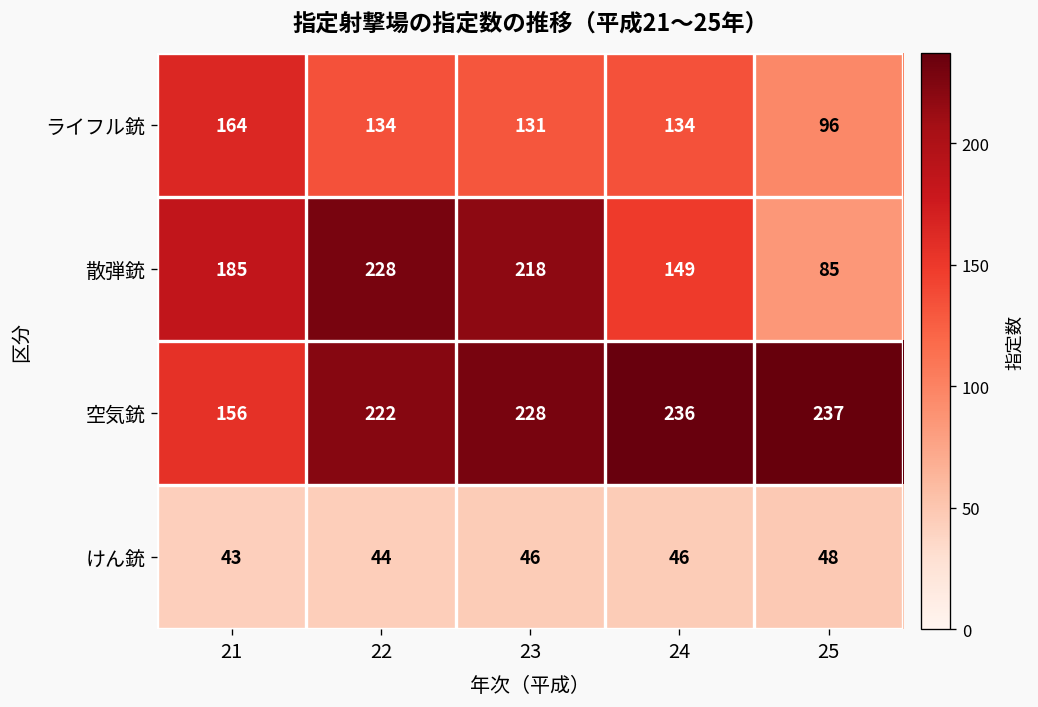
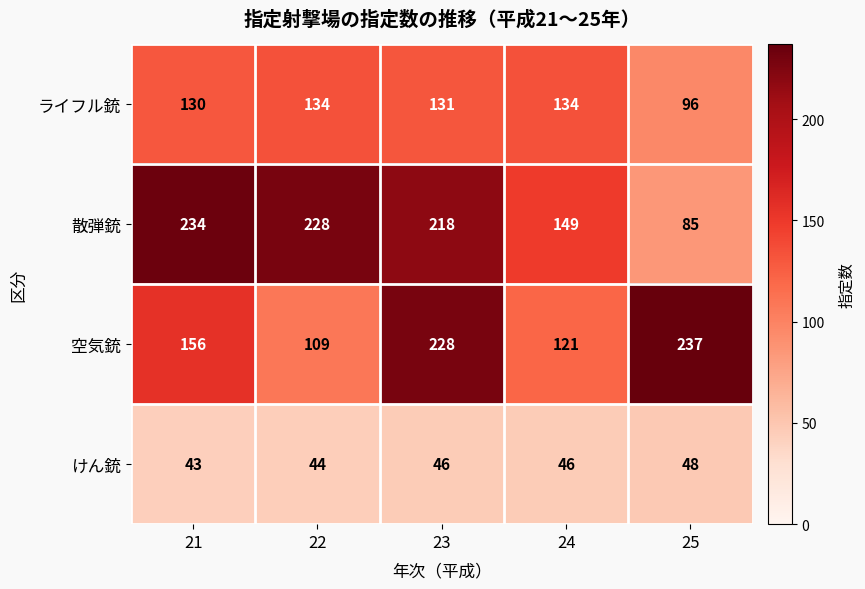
  {
    "ライフル銃": {
-     "21": 164,
+     "21": 130,
      "22": 134,
      "23": 131,
      "24": 134,
      "25": 96
    },
    "散弾銃": {
-     "21": 185,
+     "21": 234,
      "22": 228,
      "23": 218,
      "24": 149,
      "25": 85
    },
    "空気銃": {
      "21": 156,
-     "22": 222,
+     "22": 109,
      "23": 228,
-     "24": 236,
+     "24": 121,
      "25": 237
    },
    "けん銃": {
      "21": 43,
      "22": 44,
      "23": 46,
      "24": 46,
      "25": 48
    }
  }
